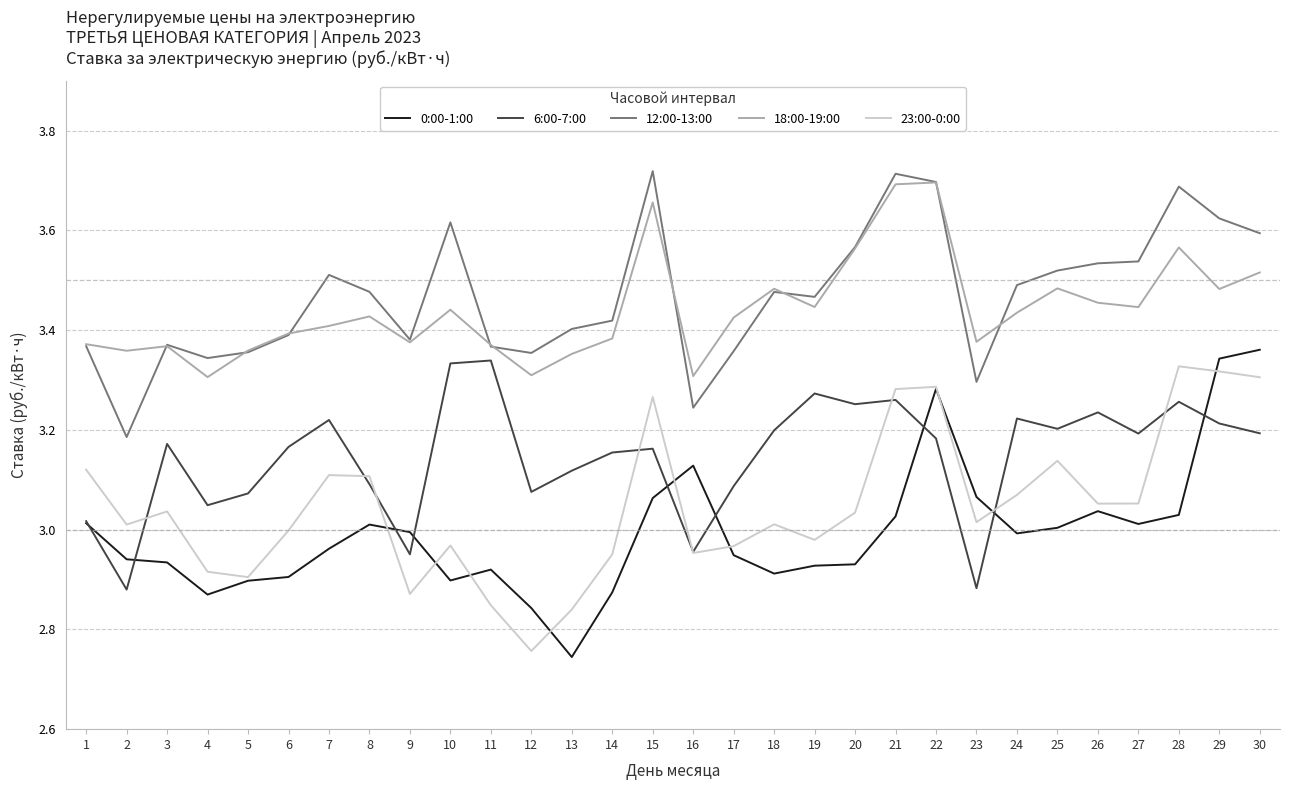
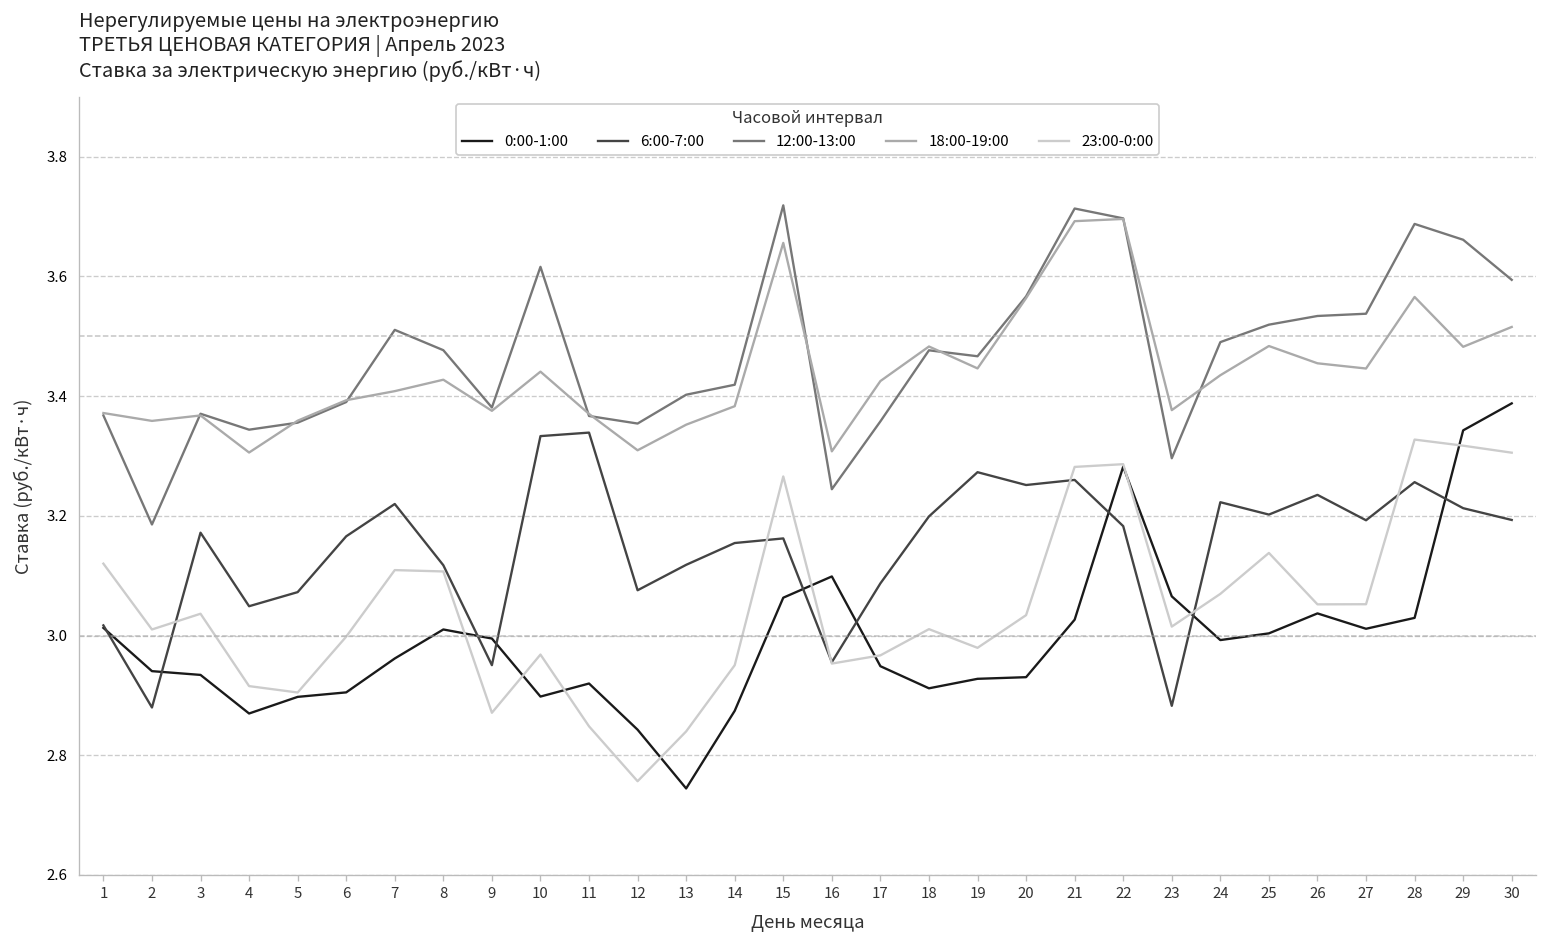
  {
    "0:00-1:00": {
      "2": 2.94,
      "3": 2.93,
      "4": 2.87,
      "5": 2.90,
      "6": 2.91,
      "7": 2.96,
      "8": 3.01,
      "9": 3.00,
      "10": 2.90,
      "11": 2.92,
      "12": 2.84,
      "13": 2.74,
      "14": 2.87,
      "15": 3.06,
-     "16": 3.13,
+     "16": 3.10,
      "17": 2.95,
      "18": 2.91,
      "19": 2.93,
      "20": 2.93,
      "21": 3.03,
      "23": 3.07,
      "24": 2.99,
      "25": 3.00,
      "26": 3.04,
      "27": 3.01,
      "28": 3.03,
      "29": 3.34,
-     "30": 3.36
+     "30": 3.39
    },
    "6:00-7:00": {
      "2": 2.88,
      "3": 3.17,
      "4": 3.05,
      "5": 3.07,
      "6": 3.17,
      "7": 3.22,
-     "8": 3.09,
+     "8": 3.12,
      "9": 2.95,
      "10": 3.33,
      "11": 3.34,
      "12": 3.08,
      "13": 3.12,
      "14": 3.15,
      "15": 3.16,
      "17": 3.09,
      "18": 3.20,
      "19": 3.27,
      "20": 3.25,
      "21": 3.26,
      "22": 3.18,
      "23": 2.88,
      "24": 3.22,
      "25": 3.20,
      "26": 3.24,
      "27": 3.19,
      "28": 3.26,
      "29": 3.21,
      "30": 3.19
    },
    "12:00-13:00": {
      "2": 3.19,
      "4": 3.34,
      "7": 3.51,
      "8": 3.48,
      "9": 3.38,
      "10": 3.62,
      "12": 3.35,
      "13": 3.40,
      "14": 3.42,
      "15": 3.72,
      "16": 3.24,
      "17": 3.36,
      "18": 3.48,
      "19": 3.47,
      "21": 3.71,
      "23": 3.30,
      "24": 3.49,
      "25": 3.52,
      "26": 3.53,
      "27": 3.54,
      "28": 3.69,
-     "29": 3.62,
+     "29": 3.66,
      "30": 3.59
    }
  }
